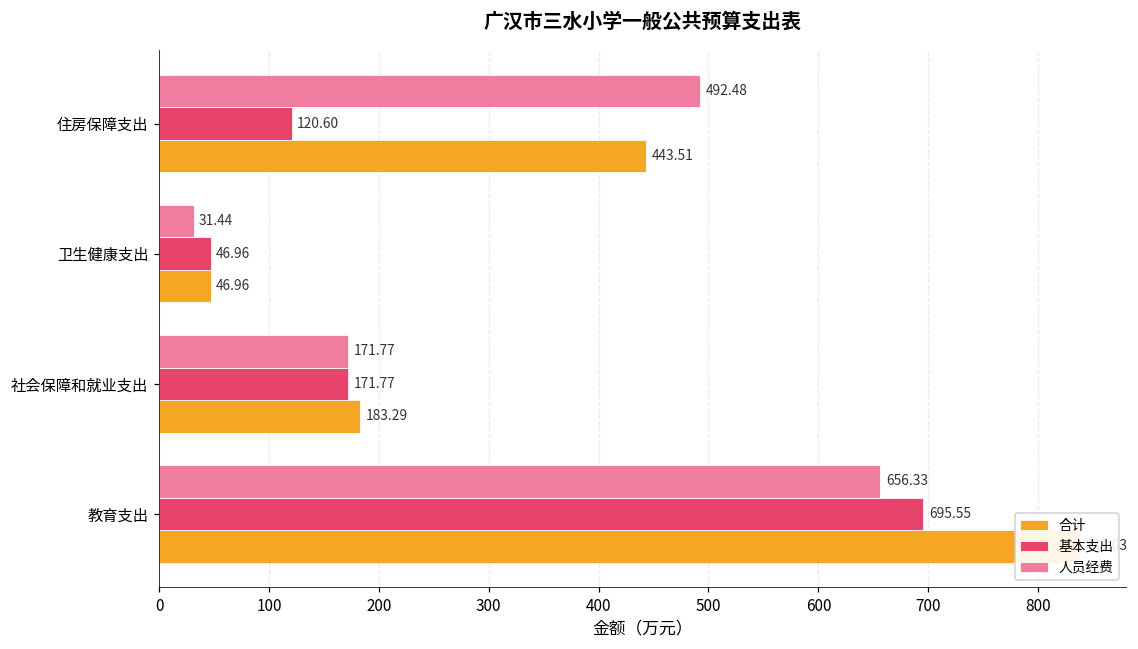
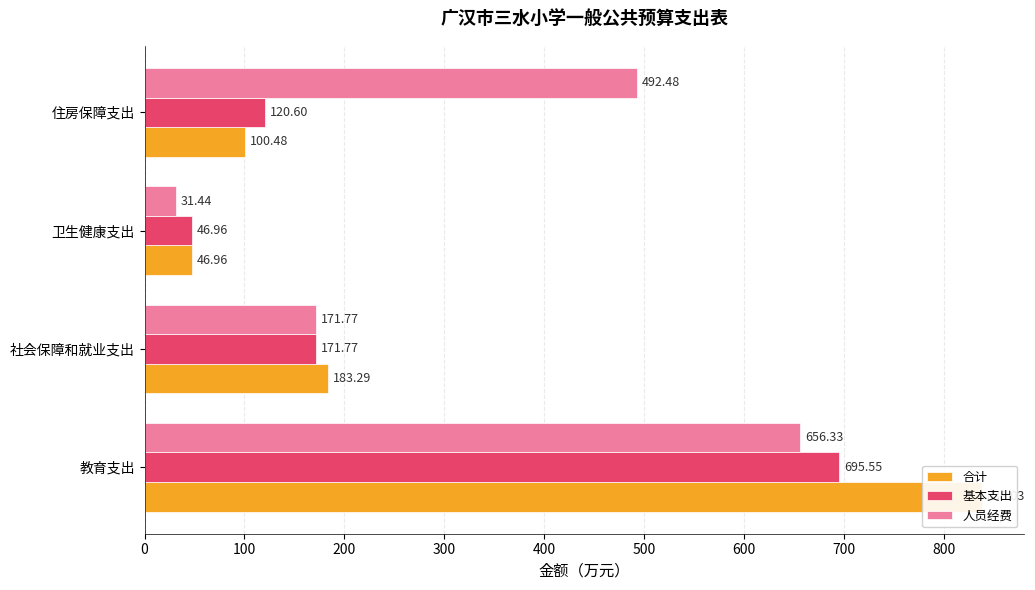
  {
    "合计": {
-     "住房保障支出": 443.51,
+     "住房保障支出": 100.48,
      "卫生健康支出": 46.96,
      "社会保障和就业支出": 183.29
    },
    "基本支出": {
      "住房保障支出": 120.60,
      "卫生健康支出": 46.96,
      "社会保障和就业支出": 171.77,
      "教育支出": 695.55
    },
    "人员经费": {
      "住房保障支出": 492.48,
      "卫生健康支出": 31.44,
      "社会保障和就业支出": 171.77,
      "教育支出": 656.33
    }
  }
